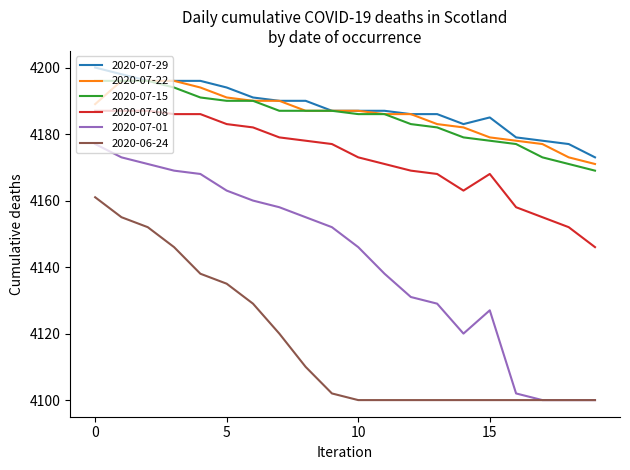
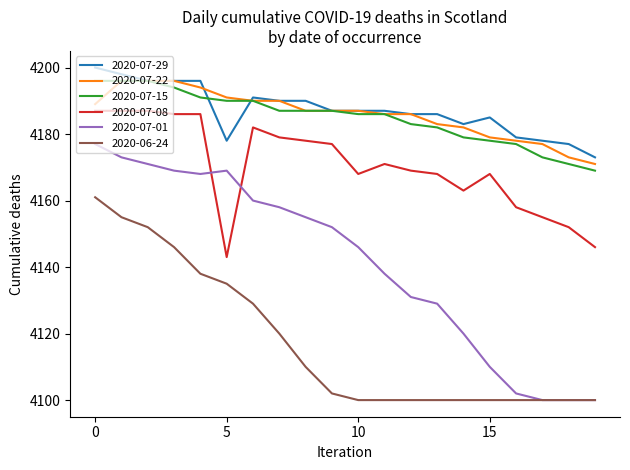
  {
    "2020-07-29": {
-     "5": 4194,
+     "5": 4178,
      "15": 4185
    },
    "2020-07-22": {
      "5": 4191,
      "15": 4179
    },
    "2020-07-15": {
      "5": 4190,
      "10": 4186,
      "15": 4178
    },
    "2020-07-08": {
-     "5": 4183,
-     "10": 4173,
+     "5": 4143,
+     "10": 4168,
      "15": 4168
    },
    "2020-07-01": {
-     "5": 4163,
+     "5": 4169,
      "10": 4146,
-     "15": 4127
+     "15": 4110
    },
    "2020-06-24": {
      "0": 4161,
      "5": 4135,
      "10": 4100,
      "15": 4100
    }
  }
